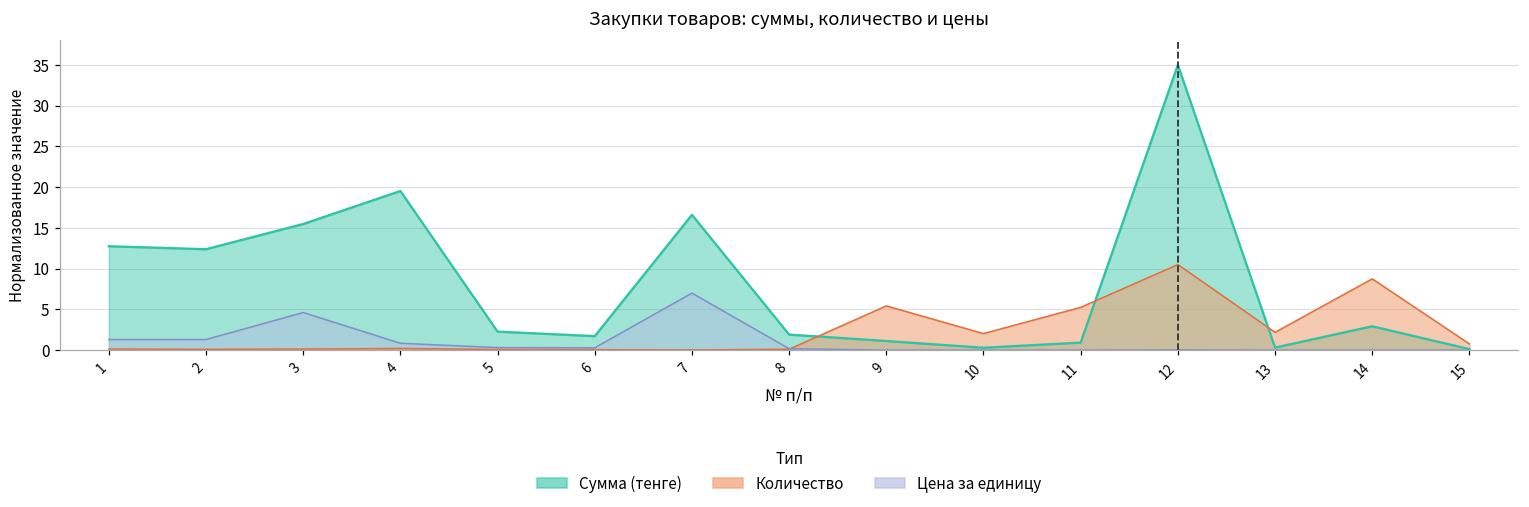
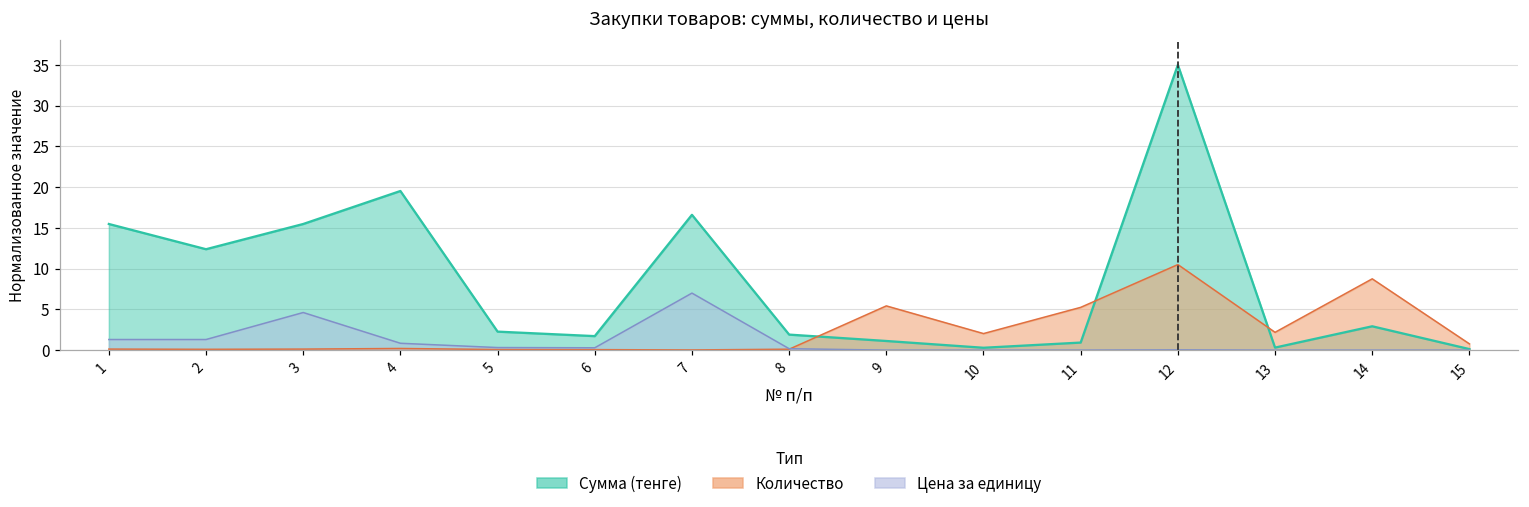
  {
    "Сумма (тенге)": {
-     "1": 13,
+     "1": 15,
      "2": 12,
      "3": 15,
      "4": 20,
      "5": 2,
      "6": 2,
      "7": 17,
      "8": 2,
      "9": 1,
      "11": 1,
      "12": 35,
      "14": 3
    },
    "Количество": {
      "1": 0,
      "2": 0,
      "3": 0,
      "4": 0,
      "7": 0,
      "9": 5,
      "10": 2,
      "11": 5,
      "12": 11,
      "13": 2,
      "14": 9,
      "15": 1
    },
    "Цена за единицу": {
      "1": 1,
      "2": 1,
      "3": 5,
      "4": 1,
      "7": 7,
      "9": 0,
      "11": 0,
      "12": 0,
      "14": 0
    }
  }
